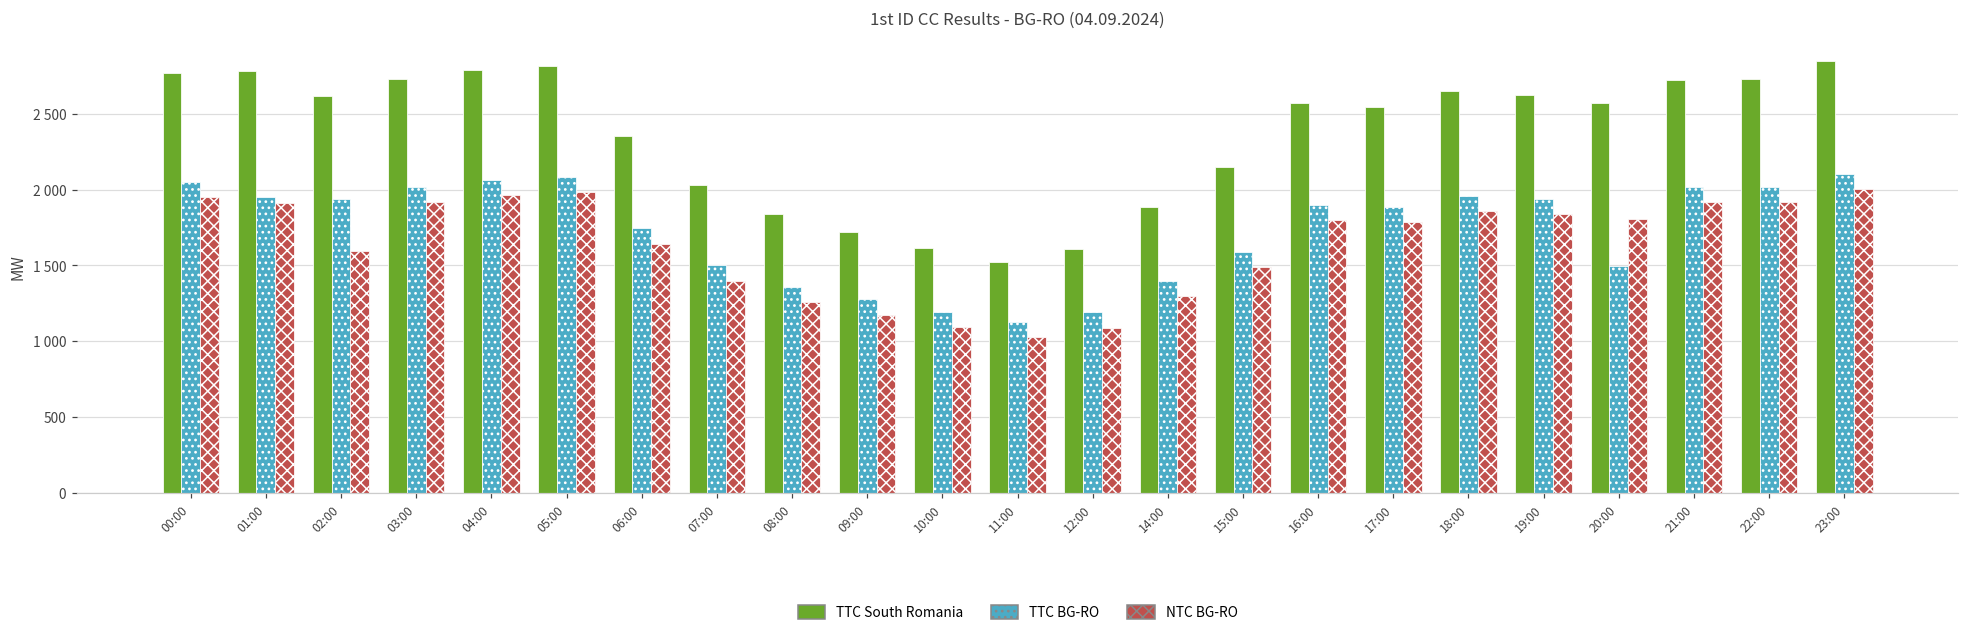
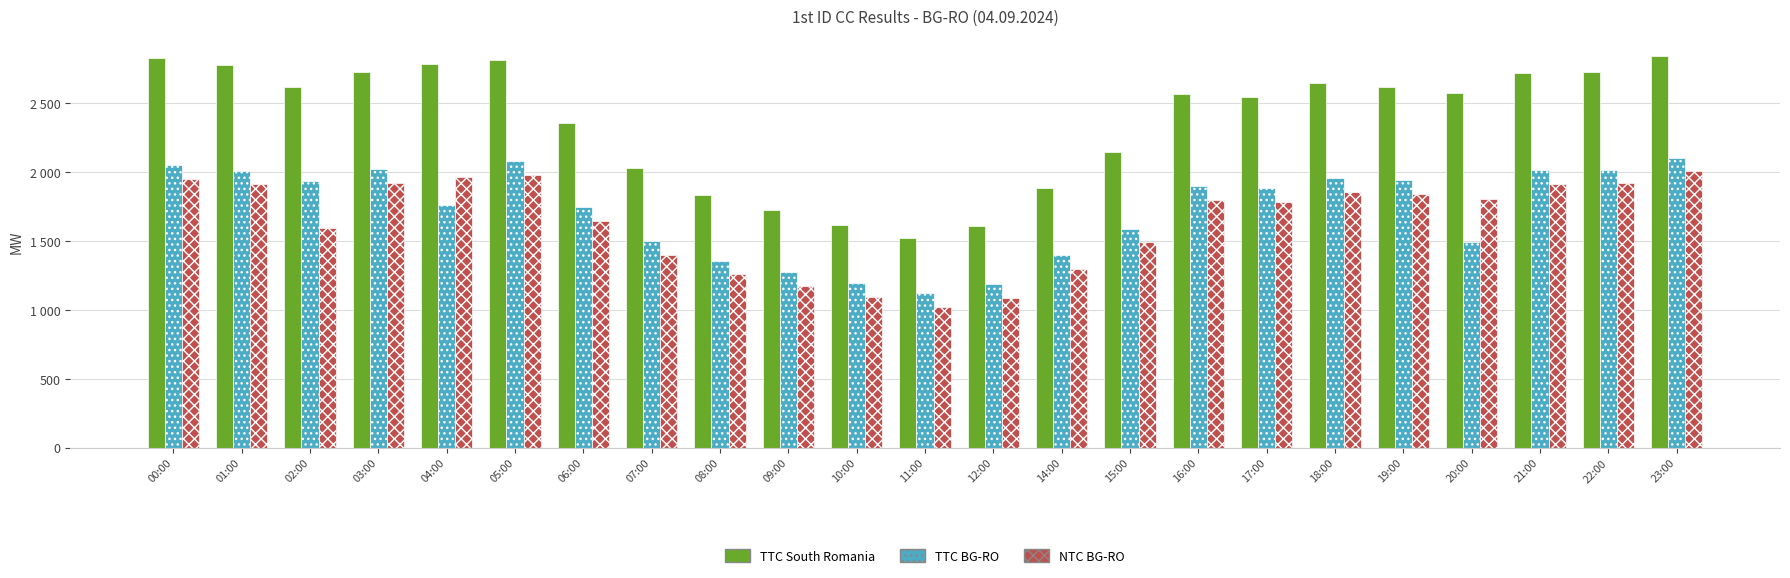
  {
    "TTC South Romania": {
-     "00:00": 2770,
+     "00:00": 2830,
      "01:00": 2780,
      "02:00": 2620,
      "03:00": 2730,
      "04:00": 2790,
      "05:00": 2820,
      "06:00": 2360,
      "07:00": 2030,
      "08:00": 1840,
      "09:00": 1720,
      "10:00": 1620,
      "11:00": 1520,
      "12:00": 1610,
      "14:00": 1890,
      "15:00": 2150,
      "16:00": 2570,
      "17:00": 2550,
      "18:00": 2650,
      "19:00": 2620,
      "20:00": 2580,
      "21:00": 2730,
      "22:00": 2730,
      "23:00": 2850
    },
    "TTC BG-RO": {
      "00:00": 2050,
-     "01:00": 1950,
+     "01:00": 2010,
      "02:00": 1940,
      "03:00": 2020,
-     "04:00": 2060,
+     "04:00": 1760,
      "05:00": 2080,
      "06:00": 1750,
      "07:00": 1500,
      "08:00": 1360,
      "09:00": 1280,
      "10:00": 1200,
      "11:00": 1130,
      "12:00": 1190,
      "14:00": 1400,
      "15:00": 1590,
      "16:00": 1900,
      "17:00": 1890,
      "18:00": 1960,
      "19:00": 1940,
      "20:00": 1500,
      "21:00": 2020,
      "22:00": 2020,
      "23:00": 2110
    },
    "NTC BG-RO": {
      "00:00": 1950,
      "01:00": 1910,
      "02:00": 1600,
      "03:00": 1920,
      "04:00": 1960,
      "05:00": 1980,
      "06:00": 1640,
      "07:00": 1400,
      "08:00": 1260,
      "09:00": 1170,
      "10:00": 1100,
      "11:00": 1020,
      "12:00": 1090,
      "14:00": 1300,
      "15:00": 1490,
      "16:00": 1800,
      "17:00": 1790,
      "18:00": 1860,
      "19:00": 1840,
      "20:00": 1810,
      "21:00": 1920,
      "22:00": 1920,
      "23:00": 2010
    }
  }
